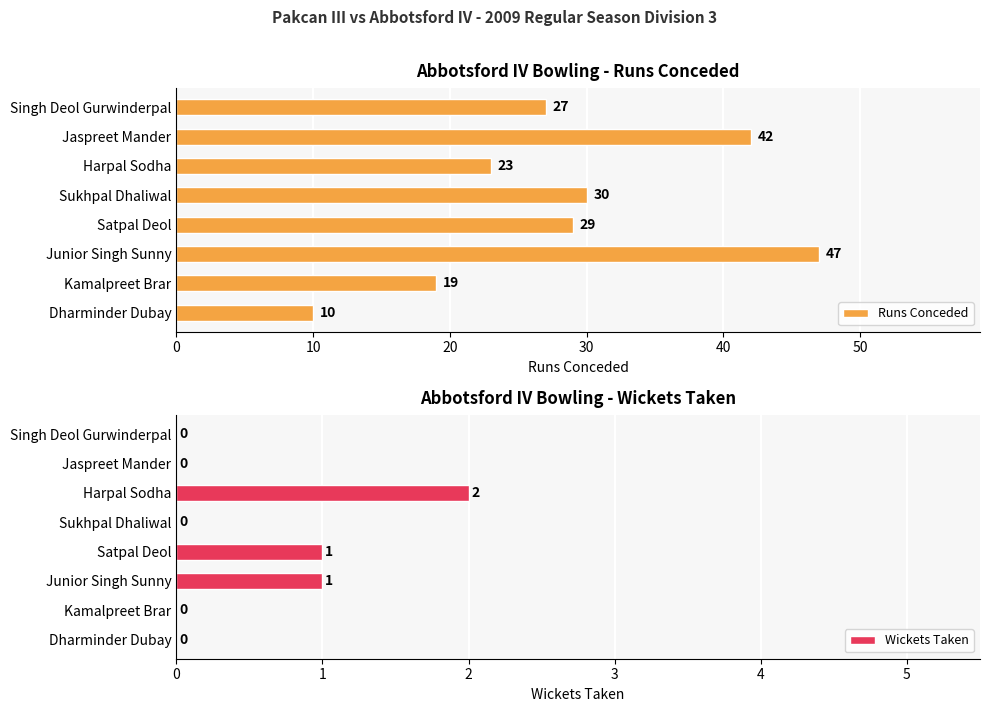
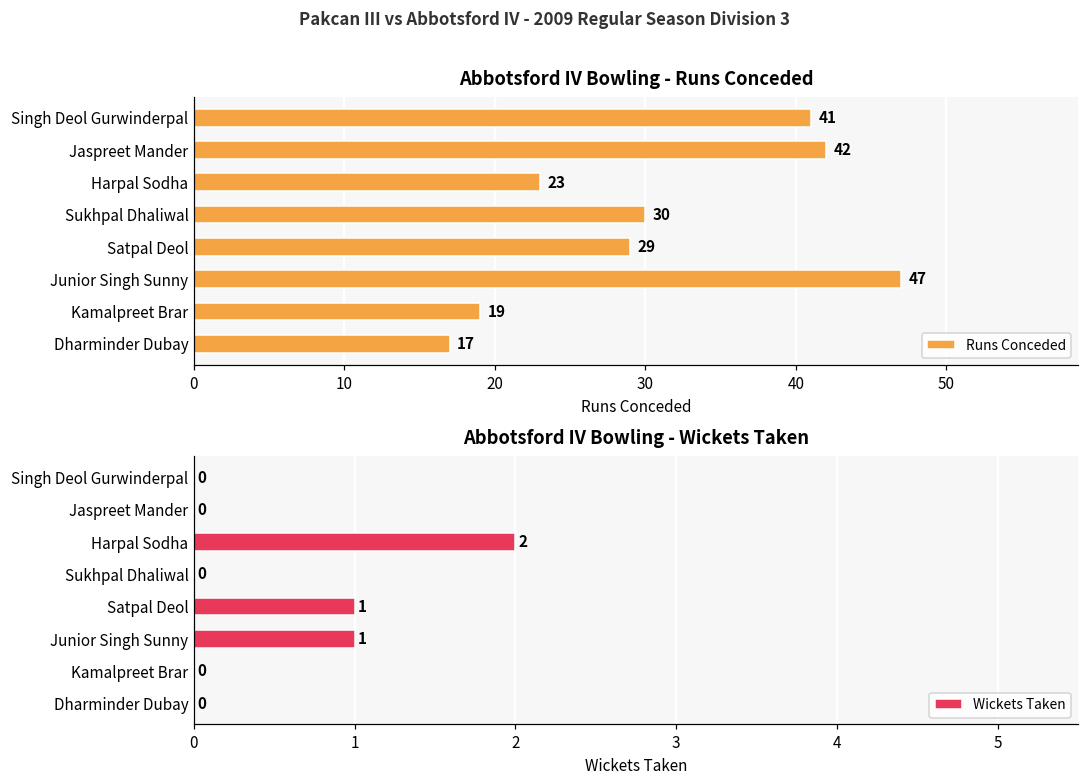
  {
    "Abbotsford IV Bowling - Runs Conceded": {
-     "Singh Deol Gurwinderpal": 27,
+     "Singh Deol Gurwinderpal": 41,
      "Jaspreet Mander": 42,
      "Harpal Sodha": 23,
      "Sukhpal Dhaliwal": 30,
      "Satpal Deol": 29,
      "Junior Singh Sunny": 47,
      "Kamalpreet Brar": 19,
-     "Dharminder Dubay": 10
+     "Dharminder Dubay": 17
    },
    "Abbotsford IV Bowling - Wickets Taken": {
      "Singh Deol Gurwinderpal": 0,
      "Jaspreet Mander": 0,
      "Harpal Sodha": 2,
      "Sukhpal Dhaliwal": 0,
      "Satpal Deol": 1,
      "Junior Singh Sunny": 1,
      "Kamalpreet Brar": 0,
      "Dharminder Dubay": 0
    }
  }
